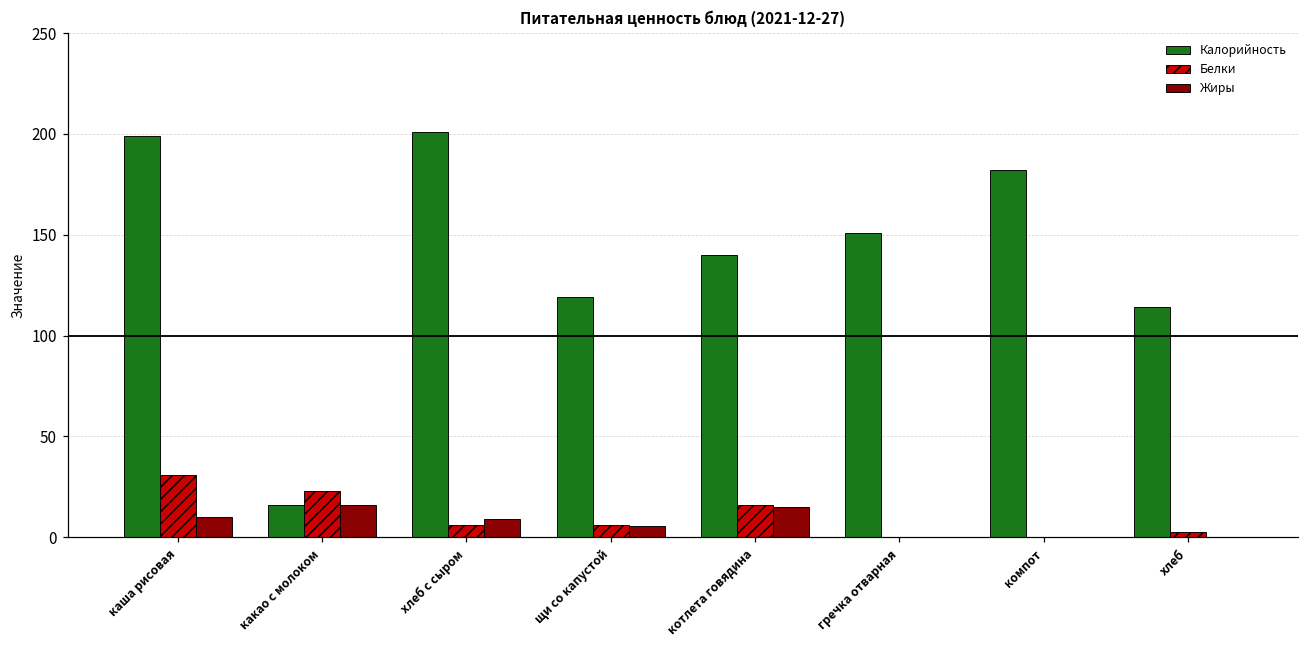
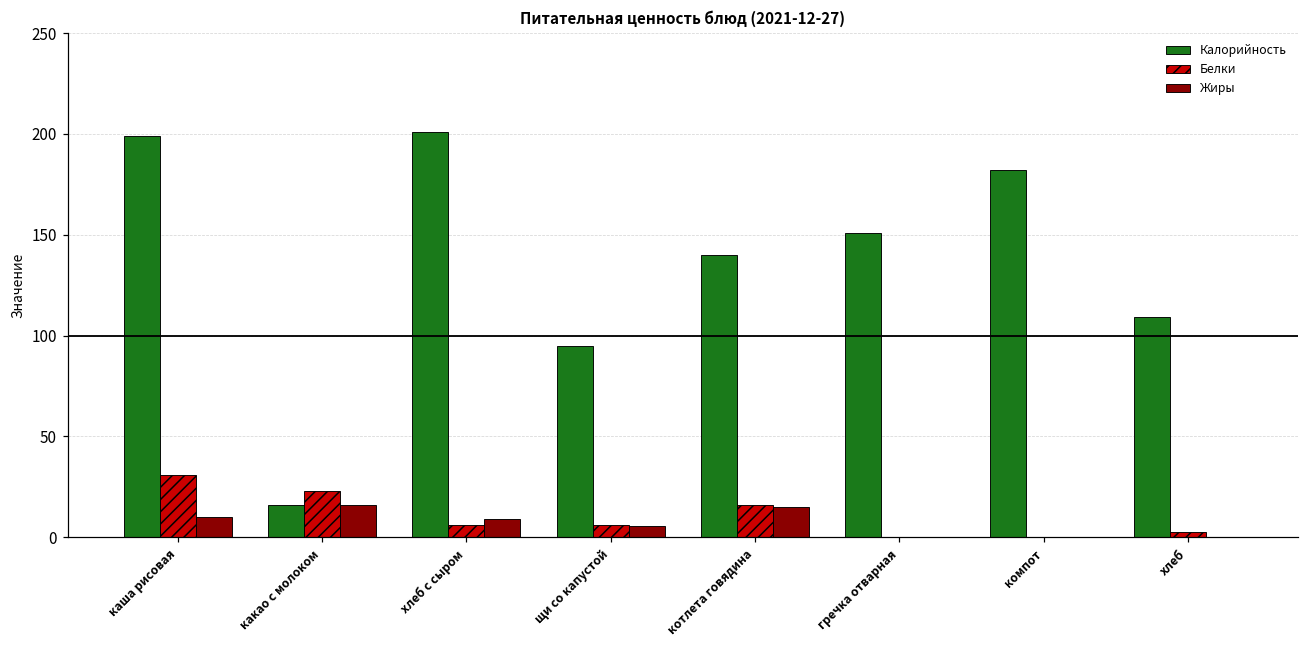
  {
    "Калорийность": {
      "каша рисовая": 199,
      "какао с молоком": 16,
      "хлеб с сыром": 201,
-     "щи со капустой": 119,
+     "щи со капустой": 95,
      "котлета говядина": 140,
      "гречка отварная": 151,
      "компот": 182,
-     "хлеб": 114
+     "хлеб": 109
    },
    "Белки": {
      "каша рисовая": 31,
      "какао с молоком": 23,
      "хлеб с сыром": 6,
      "щи со капустой": 6,
      "котлета говядина": 16,
      "гречка отварная": 0,
      "хлеб": 3
    },
    "Жиры": {
      "каша рисовая": 10,
      "какао с молоком": 16,
      "хлеб с сыром": 9,
      "щи со капустой": 6,
      "котлета говядина": 15,
      "гречка отварная": 0,
      "компот": 0,
      "хлеб": 0
    }
  }
